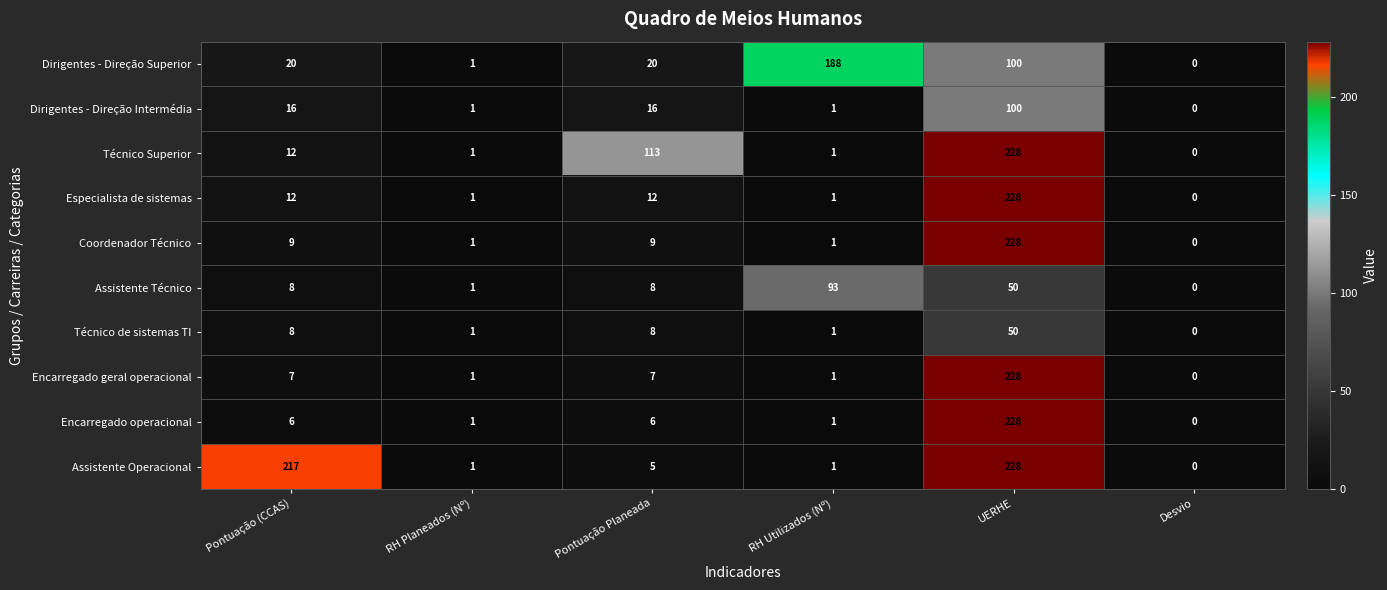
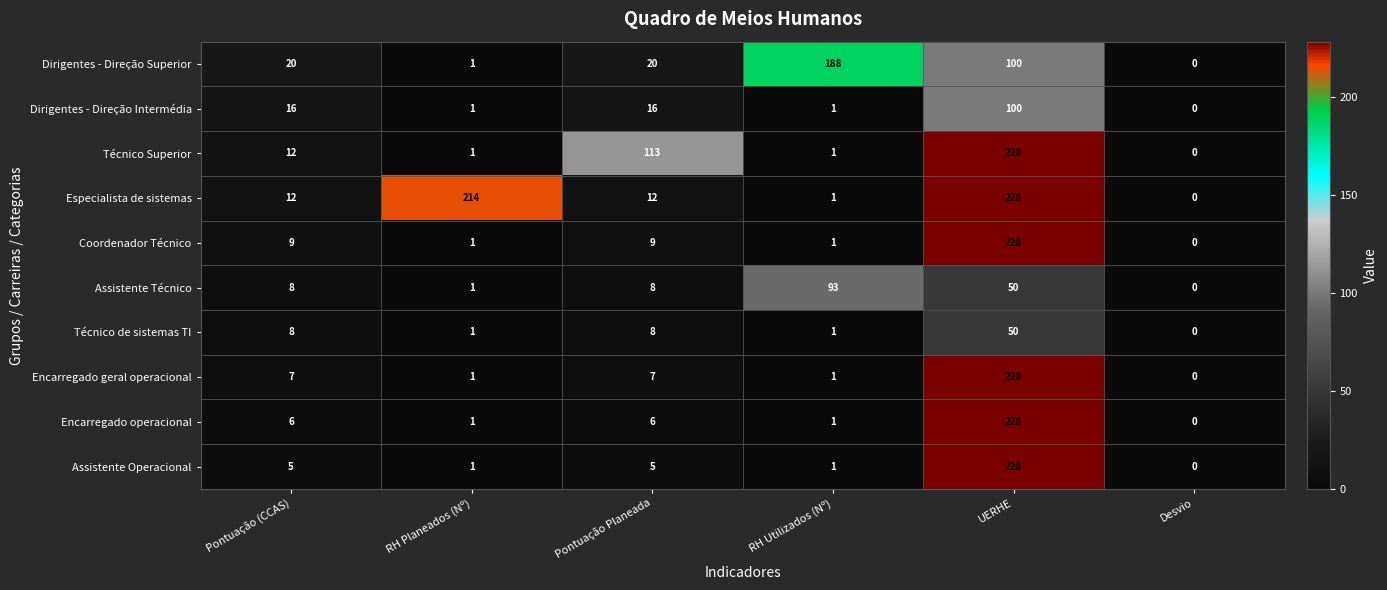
  {
    "Dirigentes - Direção Superior": {
      "Pontuação (CCAS)": 20,
      "RH Planeados (Nº)": 1,
      "Pontuação Planeada": 20,
      "RH Utilizados (Nº)": 188,
      "UERHE": 100,
      "Desvio": 0
    },
    "Dirigentes - Direção Intermédia": {
      "Pontuação (CCAS)": 16,
      "RH Planeados (Nº)": 1,
      "Pontuação Planeada": 16,
      "RH Utilizados (Nº)": 1,
      "UERHE": 100,
      "Desvio": 0
    },
    "Técnico Superior": {
      "Pontuação (CCAS)": 12,
      "RH Planeados (Nº)": 1,
      "Pontuação Planeada": 113,
      "RH Utilizados (Nº)": 1,
      "UERHE": 228,
      "Desvio": 0
    },
    "Especialista de sistemas": {
      "Pontuação (CCAS)": 12,
-     "RH Planeados (Nº)": 1,
+     "RH Planeados (Nº)": 214,
      "Pontuação Planeada": 12,
      "RH Utilizados (Nº)": 1,
      "UERHE": 228,
      "Desvio": 0
    },
    "Coordenador Técnico": {
      "Pontuação (CCAS)": 9,
      "RH Planeados (Nº)": 1,
      "Pontuação Planeada": 9,
      "RH Utilizados (Nº)": 1,
      "UERHE": 228,
      "Desvio": 0
    },
    "Assistente Técnico": {
      "Pontuação (CCAS)": 8,
      "RH Planeados (Nº)": 1,
      "Pontuação Planeada": 8,
      "RH Utilizados (Nº)": 93,
      "UERHE": 50,
      "Desvio": 0
    },
    "Técnico de sistemas TI": {
      "Pontuação (CCAS)": 8,
      "RH Planeados (Nº)": 1,
      "Pontuação Planeada": 8,
      "RH Utilizados (Nº)": 1,
      "UERHE": 50,
      "Desvio": 0
    },
    "Encarregado geral operacional": {
      "Pontuação (CCAS)": 7,
      "RH Planeados (Nº)": 1,
      "Pontuação Planeada": 7,
      "RH Utilizados (Nº)": 1,
      "UERHE": 228,
      "Desvio": 0
    },
    "Encarregado operacional": {
      "Pontuação (CCAS)": 6,
      "RH Planeados (Nº)": 1,
      "Pontuação Planeada": 6,
      "RH Utilizados (Nº)": 1,
      "UERHE": 228,
      "Desvio": 0
    },
    "Assistente Operacional": {
-     "Pontuação (CCAS)": 217,
+     "Pontuação (CCAS)": 5,
      "RH Planeados (Nº)": 1,
      "Pontuação Planeada": 5,
      "RH Utilizados (Nº)": 1,
      "UERHE": 228,
      "Desvio": 0
    }
  }
